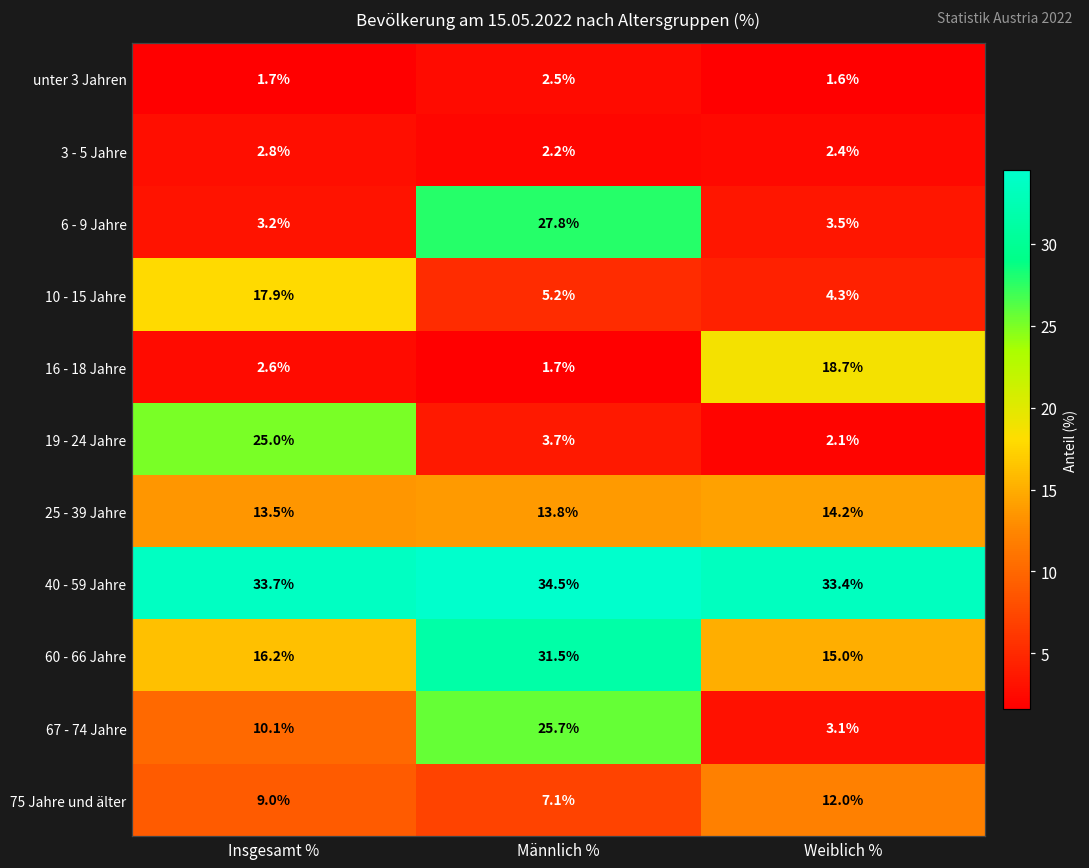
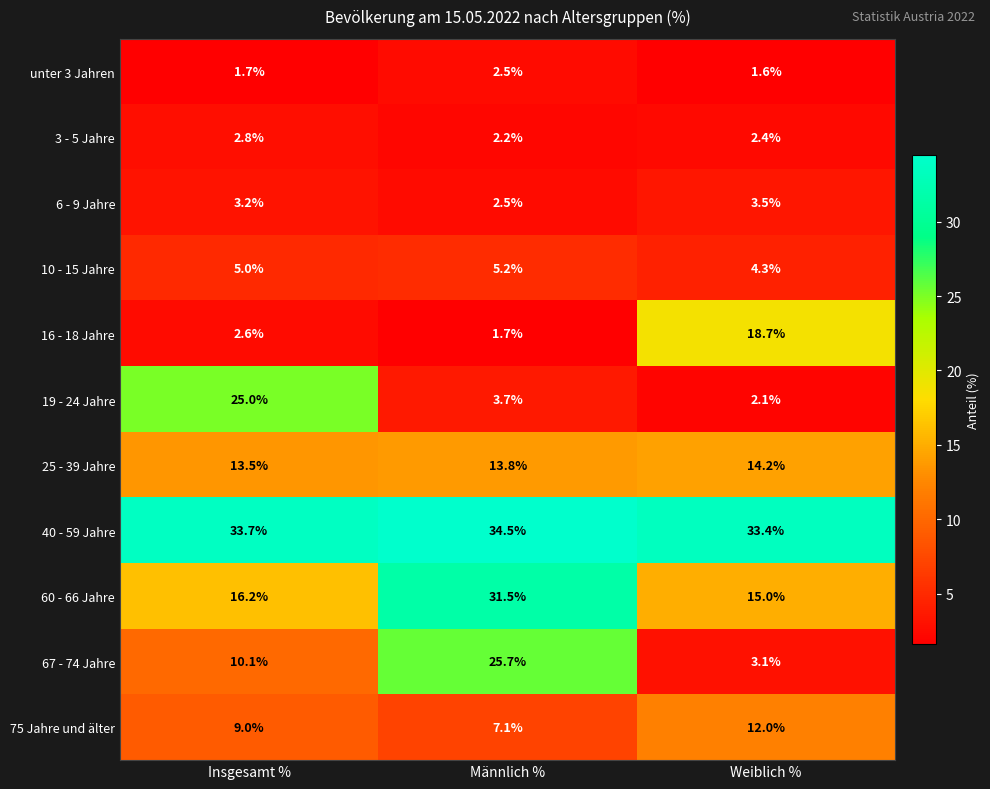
  {
    "unter 3 Jahren": {
      "Insgesamt %": "1.7%",
      "Männlich %": "2.5%",
      "Weiblich %": "1.6%"
    },
    "3 - 5 Jahre": {
      "Insgesamt %": "2.8%",
      "Männlich %": "2.2%",
      "Weiblich %": "2.4%"
    },
    "6 - 9 Jahre": {
      "Insgesamt %": "3.2%",
-     "Männlich %": "27.8%",
+     "Männlich %": "2.5%",
      "Weiblich %": "3.5%"
    },
    "10 - 15 Jahre": {
-     "Insgesamt %": "17.9%",
+     "Insgesamt %": "5.0%",
      "Männlich %": "5.2%",
      "Weiblich %": "4.3%"
    },
    "16 - 18 Jahre": {
      "Insgesamt %": "2.6%",
      "Männlich %": "1.7%",
      "Weiblich %": "18.7%"
    },
    "19 - 24 Jahre": {
      "Insgesamt %": "25.0%",
      "Männlich %": "3.7%",
      "Weiblich %": "2.1%"
    },
    "25 - 39 Jahre": {
      "Insgesamt %": "13.5%",
      "Männlich %": "13.8%",
      "Weiblich %": "14.2%"
    },
    "40 - 59 Jahre": {
      "Insgesamt %": "33.7%",
      "Männlich %": "34.5%",
      "Weiblich %": "33.4%"
    },
    "60 - 66 Jahre": {
      "Insgesamt %": "16.2%",
      "Männlich %": "31.5%",
      "Weiblich %": "15.0%"
    },
    "67 - 74 Jahre": {
      "Insgesamt %": "10.1%",
      "Männlich %": "25.7%",
      "Weiblich %": "3.1%"
    },
    "75 Jahre und älter": {
      "Insgesamt %": "9.0%",
      "Männlich %": "7.1%",
      "Weiblich %": "12.0%"
    }
  }
